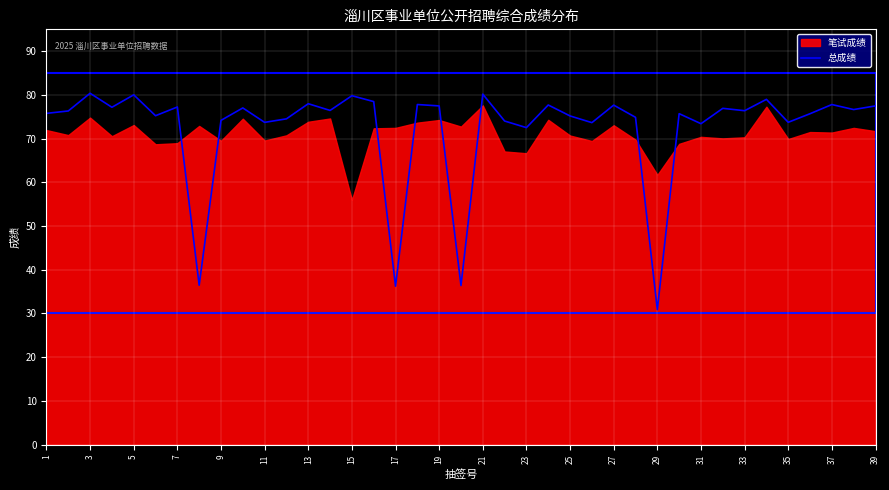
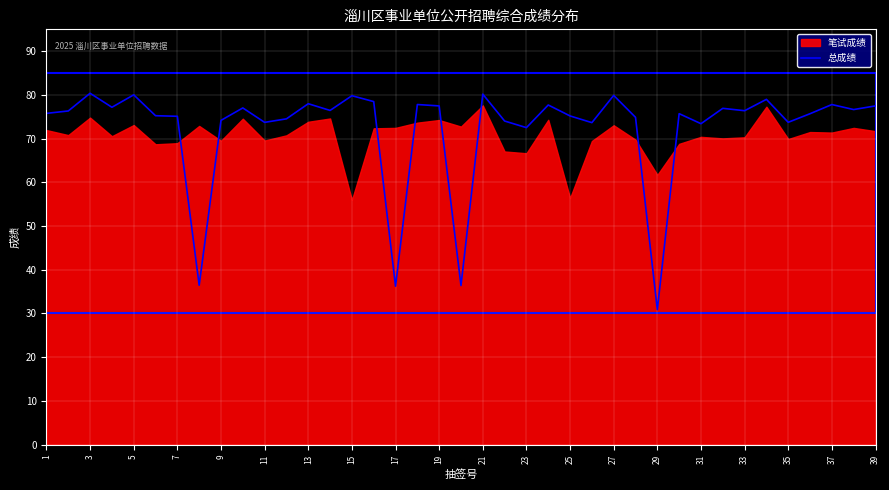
  {
    "总成绩": {
      "1": 76,
      "3": 80,
      "5": 80,
-     "7": 77,
+     "7": 75,
      "9": 74,
      "11": 74,
      "13": 78,
      "15": 80,
      "17": 36,
      "19": 77,
      "21": 80,
      "23": 73,
      "25": 75,
-     "27": 78,
+     "27": 80,
      "29": 31,
      "31": 73,
      "33": 76,
      "35": 74,
      "37": 78,
      "39": 77
    },
    "笔试成绩": {
      "1": 72,
      "3": 75,
      "5": 73,
      "7": 69,
      "9": 70,
      "11": 70,
      "13": 74,
      "15": 56,
      "17": 72,
      "19": 74,
      "21": 78,
      "23": 67,
-     "25": 71,
+     "25": 56,
      "27": 73,
      "29": 62,
      "31": 70,
      "33": 70,
      "35": 70,
      "37": 71,
      "39": 72
    }
  }
